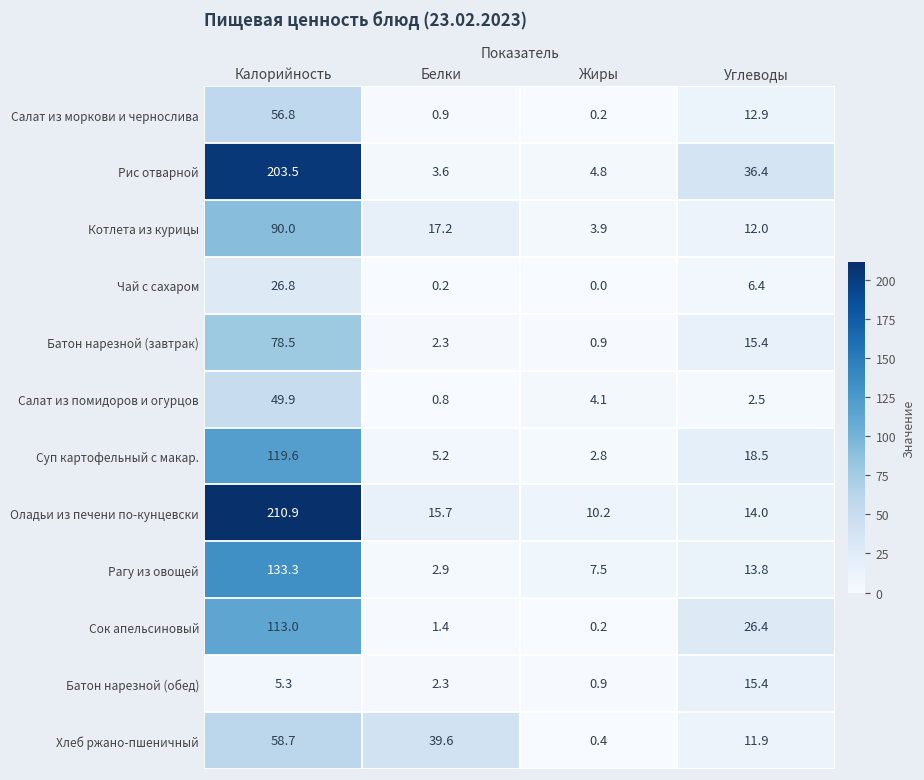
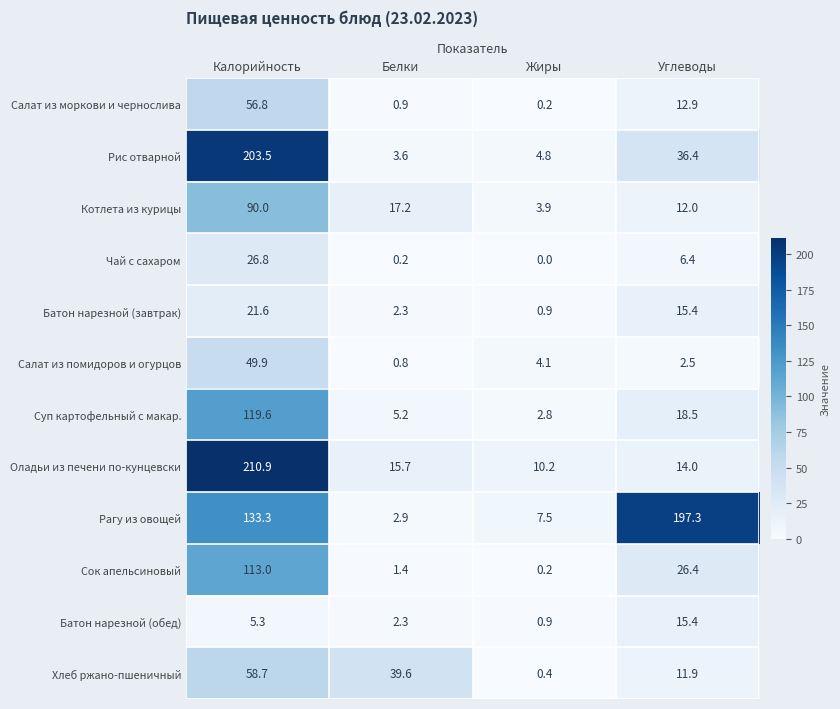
  {
    "Салат из моркови и чернослива": {
      "Калорийность": 56.8,
      "Белки": 0.9,
      "Жиры": 0.2,
      "Углеводы": 12.9
    },
    "Рис отварной": {
      "Калорийность": 203.5,
      "Белки": 3.6,
      "Жиры": 4.8,
      "Углеводы": 36.4
    },
    "Котлета из курицы": {
      "Калорийность": 90.0,
      "Белки": 17.2,
      "Жиры": 3.9,
      "Углеводы": 12.0
    },
    "Чай с сахаром": {
      "Калорийность": 26.8,
      "Белки": 0.2,
      "Жиры": 0.0,
      "Углеводы": 6.4
    },
    "Батон нарезной (завтрак)": {
-     "Калорийность": 78.5,
+     "Калорийность": 21.6,
      "Белки": 2.3,
      "Жиры": 0.9,
      "Углеводы": 15.4
    },
    "Салат из помидоров и огурцов": {
      "Калорийность": 49.9,
      "Белки": 0.8,
      "Жиры": 4.1,
      "Углеводы": 2.5
    },
    "Суп картофельный с макар.": {
      "Калорийность": 119.6,
      "Белки": 5.2,
      "Жиры": 2.8,
      "Углеводы": 18.5
    },
    "Оладьи из печени по-кунцевски": {
      "Калорийность": 210.9,
      "Белки": 15.7,
      "Жиры": 10.2,
      "Углеводы": 14.0
    },
    "Рагу из овощей": {
      "Калорийность": 133.3,
      "Белки": 2.9,
      "Жиры": 7.5,
-     "Углеводы": 13.8
+     "Углеводы": 197.3
    },
    "Сок апельсиновый": {
      "Калорийность": 113.0,
      "Белки": 1.4,
      "Жиры": 0.2,
      "Углеводы": 26.4
    },
    "Батон нарезной (обед)": {
      "Калорийность": 5.3,
      "Белки": 2.3,
      "Жиры": 0.9,
      "Углеводы": 15.4
    },
    "Хлеб ржано-пшеничный": {
      "Калорийность": 58.7,
      "Белки": 39.6,
      "Жиры": 0.4,
      "Углеводы": 11.9
    }
  }
